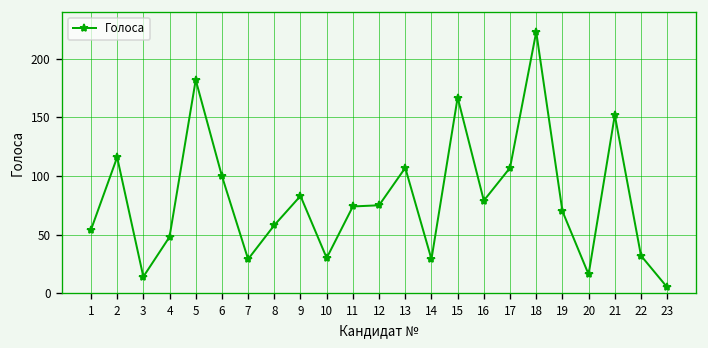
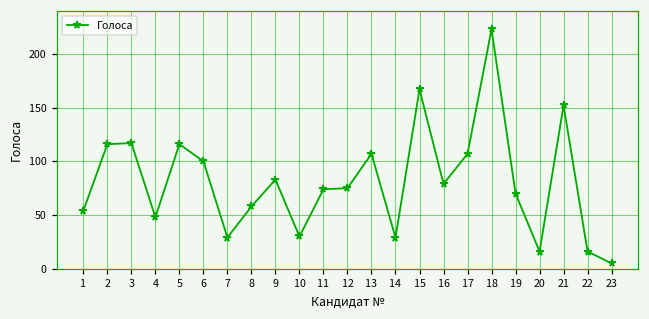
  {
    "1": 50,
    "2": 120,
-   "3": 10,
+   "3": 120,
    "4": 50,
-   "5": 180,
+   "5": 120,
    "6": 100,
    "7": 30,
    "8": 60,
    "9": 80,
    "10": 30,
    "11": 70,
    "12": 80,
    "13": 110,
    "14": 30,
    "15": 170,
    "16": 80,
    "17": 110,
    "18": 220,
    "19": 70,
    "20": 20,
    "21": 150,
-   "22": 30,
+   "22": 20,
    "23": 10
  }
